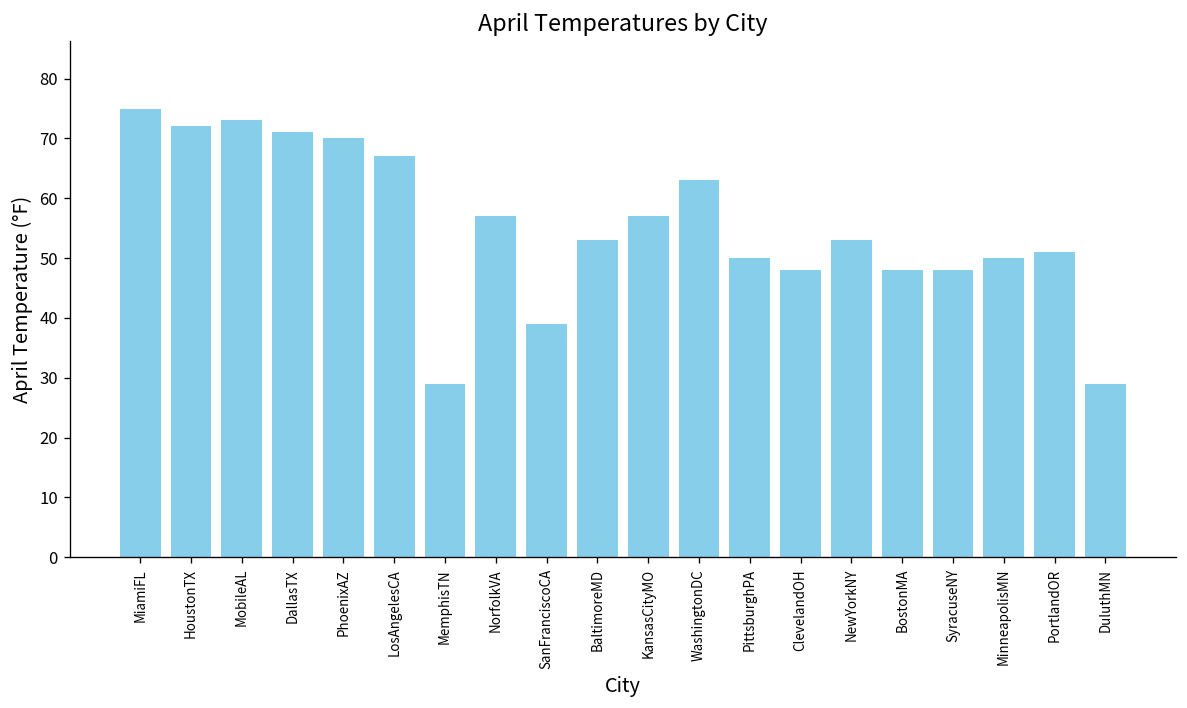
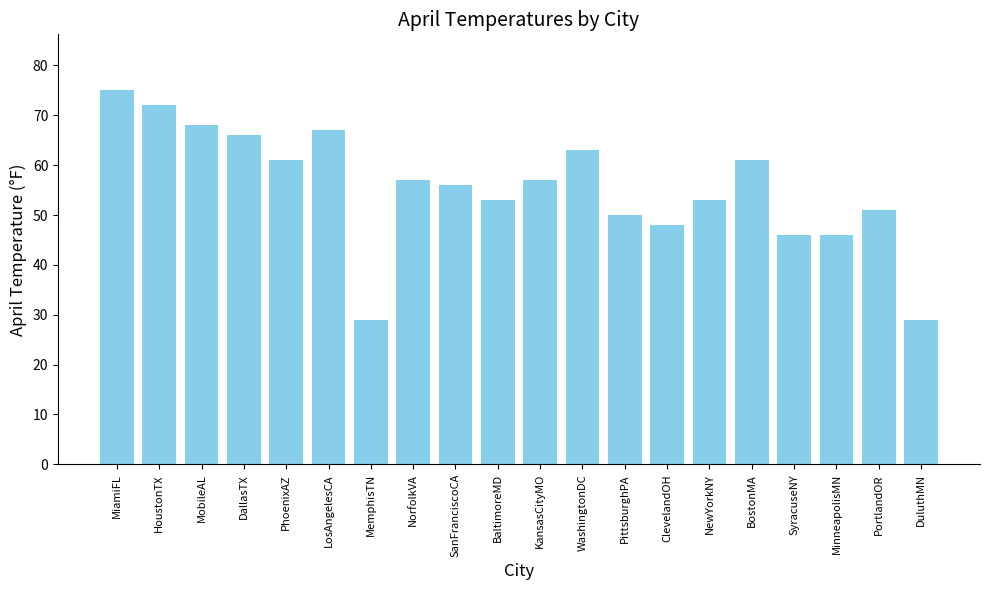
  {
    "MiamiFL": 75,
    "HoustonTX": 72,
-   "MobileAL": 73,
-   "DallasTX": 71,
-   "PhoenixAZ": 70,
+   "MobileAL": 68,
+   "DallasTX": 66,
+   "PhoenixAZ": 61,
    "LosAngelesCA": 67,
    "MemphisTN": 29,
    "NorfolkVA": 57,
-   "SanFranciscoCA": 39,
+   "SanFranciscoCA": 56,
    "BaltimoreMD": 53,
    "KansasCityMO": 57,
    "WashingtonDC": 63,
    "PittsburghPA": 50,
    "ClevelandOH": 48,
    "NewYorkNY": 53,
-   "BostonMA": 48,
-   "SyracuseNY": 48,
-   "MinneapolisMN": 50,
+   "BostonMA": 61,
+   "SyracuseNY": 46,
+   "MinneapolisMN": 46,
    "PortlandOR": 51,
    "DuluthMN": 29
  }
